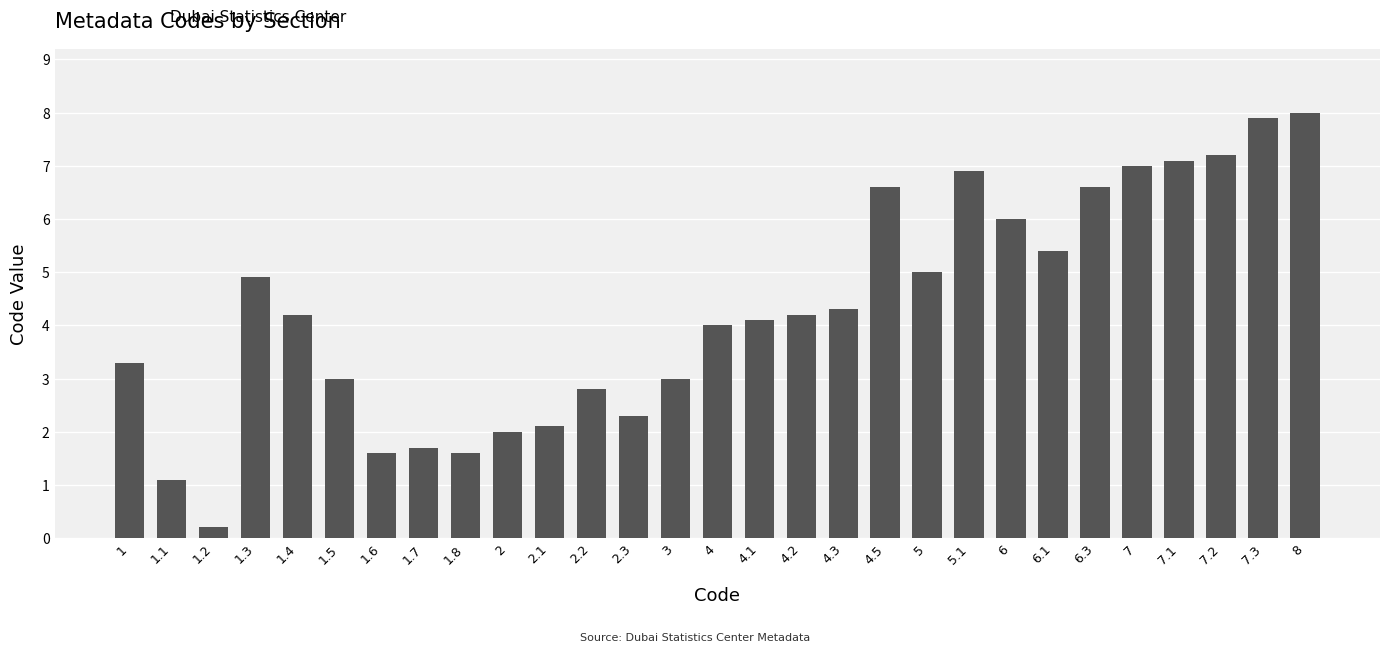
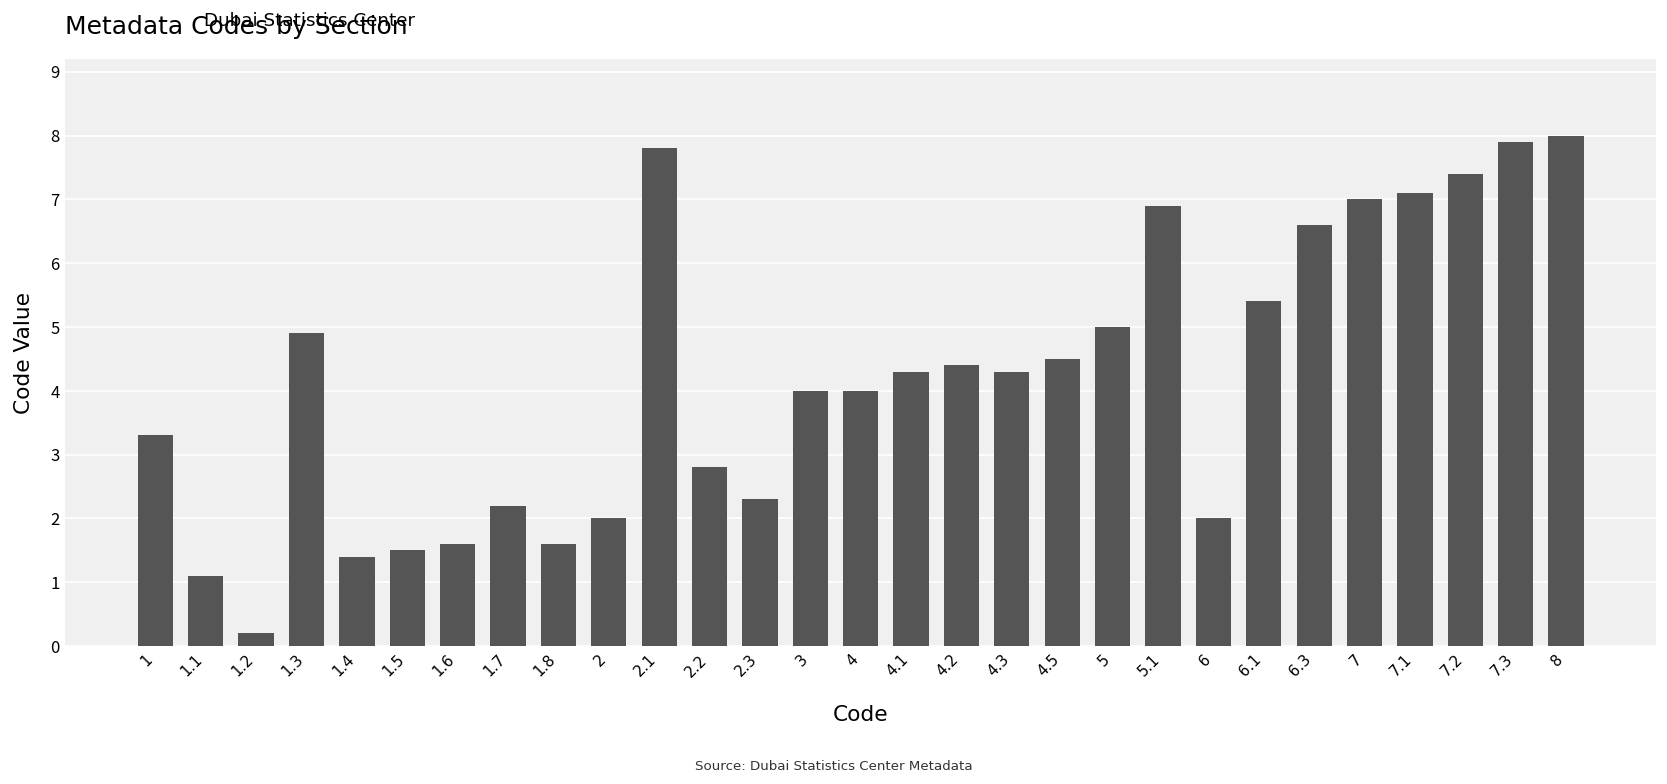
  {
    "1": 3.3,
    "1.1": 1.1,
    "1.2": 0.2,
    "1.3": 4.9,
-   "1.4": 4.2,
-   "1.5": 3.0,
+   "1.4": 1.4,
+   "1.5": 1.5,
    "1.6": 1.6,
-   "1.7": 1.7,
+   "1.7": 2.2,
    "1.8": 1.6,
    "2": 2.0,
-   "2.1": 2.1,
+   "2.1": 7.8,
    "2.2": 2.8,
    "2.3": 2.3,
-   "3": 3,
+   "3": 4,
    "4": 4.0,
-   "4.1": 4.1,
-   "4.2": 4.2,
+   "4.1": 4.3,
+   "4.2": 4.4,
    "4.3": 4.3,
-   "4.5": 6.6,
+   "4.5": 4.5,
    "5": 5.0,
    "5.1": 6.9,
-   "6": 6,
+   "6": 2,
    "6.1": 5.4,
    "6.3": 6.6,
    "7": 7.0,
    "7.1": 7.1,
-   "7.2": 7.2,
+   "7.2": 7.4,
    "7.3": 7.9,
    "8": 8.0
  }
